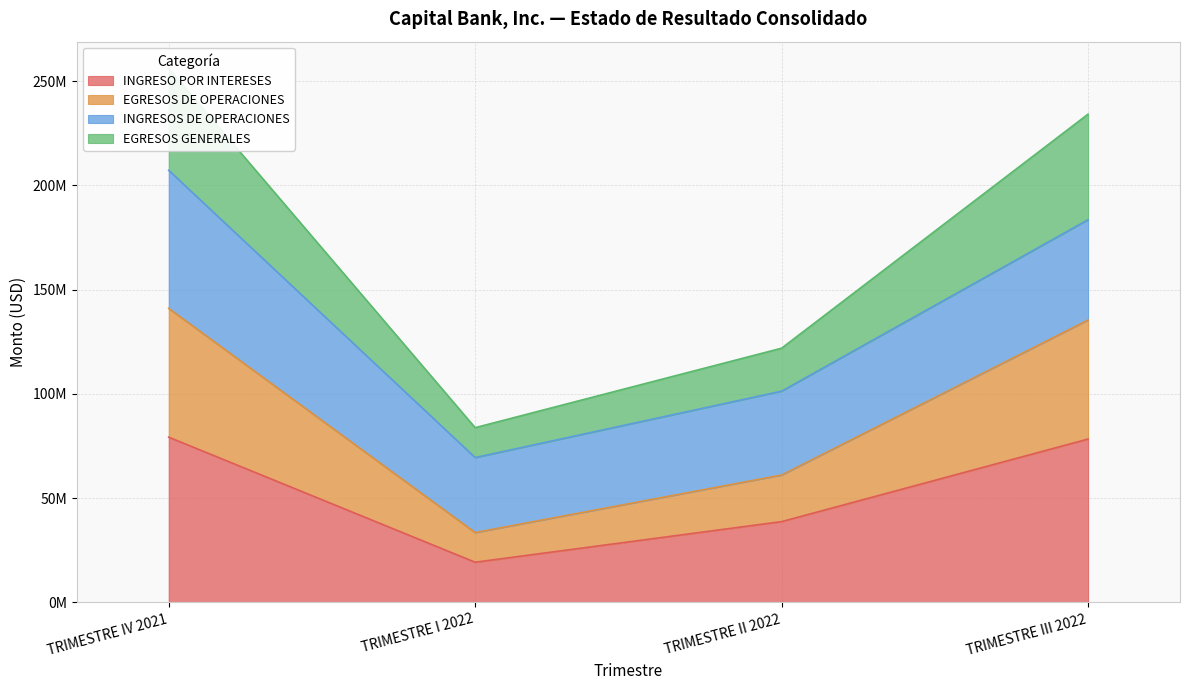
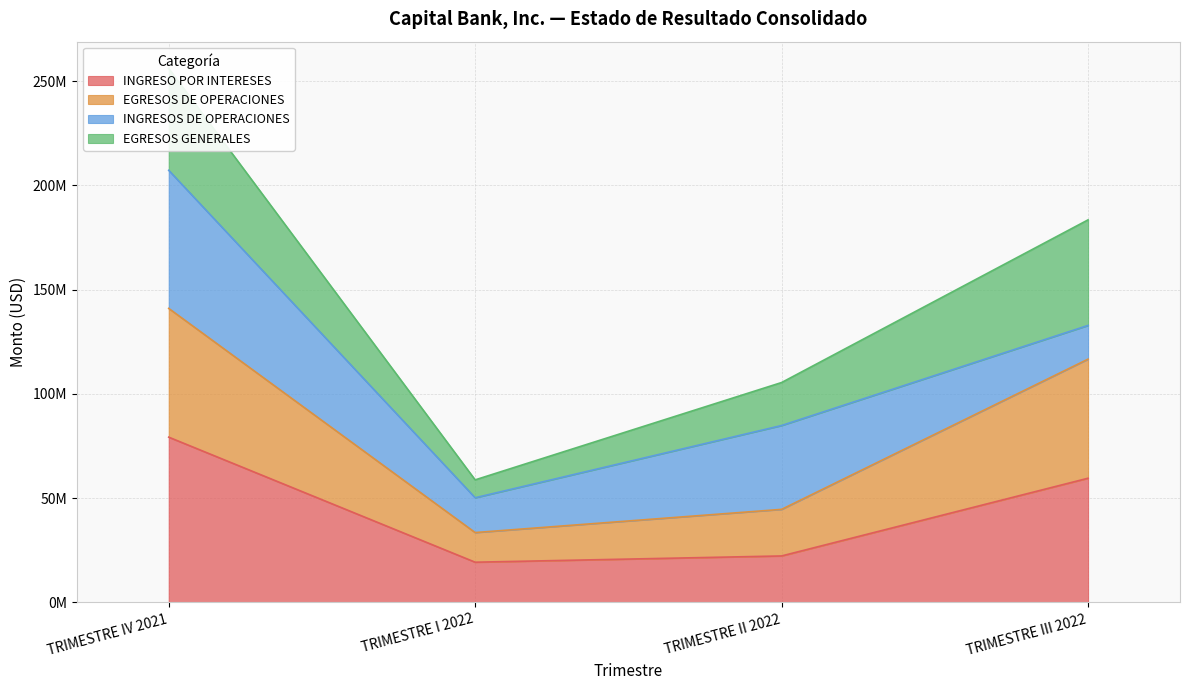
  {
    "INGRESO POR INTERESES": {
      "TRIMESTRE IV 2021": 79000000,
      "TRIMESTRE I 2022": 19000000,
-     "TRIMESTRE II 2022": 39000000,
-     "TRIMESTRE III 2022": 78000000
+     "TRIMESTRE II 2022": 22000000,
+     "TRIMESTRE III 2022": 60000000
    },
    "EGRESOS DE OPERACIONES": {
      "TRIMESTRE IV 2021": 62000000,
      "TRIMESTRE I 2022": 14000000,
      "TRIMESTRE II 2022": 22000000,
      "TRIMESTRE III 2022": 57000000
    },
    "INGRESOS DE OPERACIONES": {
      "TRIMESTRE IV 2021": 66000000,
-     "TRIMESTRE I 2022": 36000000,
+     "TRIMESTRE I 2022": 17000000,
      "TRIMESTRE II 2022": 40000000,
-     "TRIMESTRE III 2022": 48000000
+     "TRIMESTRE III 2022": 16000000
    },
    "EGRESOS GENERALES": {
-     "TRIMESTRE I 2022": 14000000,
+     "TRIMESTRE I 2022": 9000000,
      "TRIMESTRE II 2022": 21000000,
      "TRIMESTRE III 2022": 51000000
    }
  }
